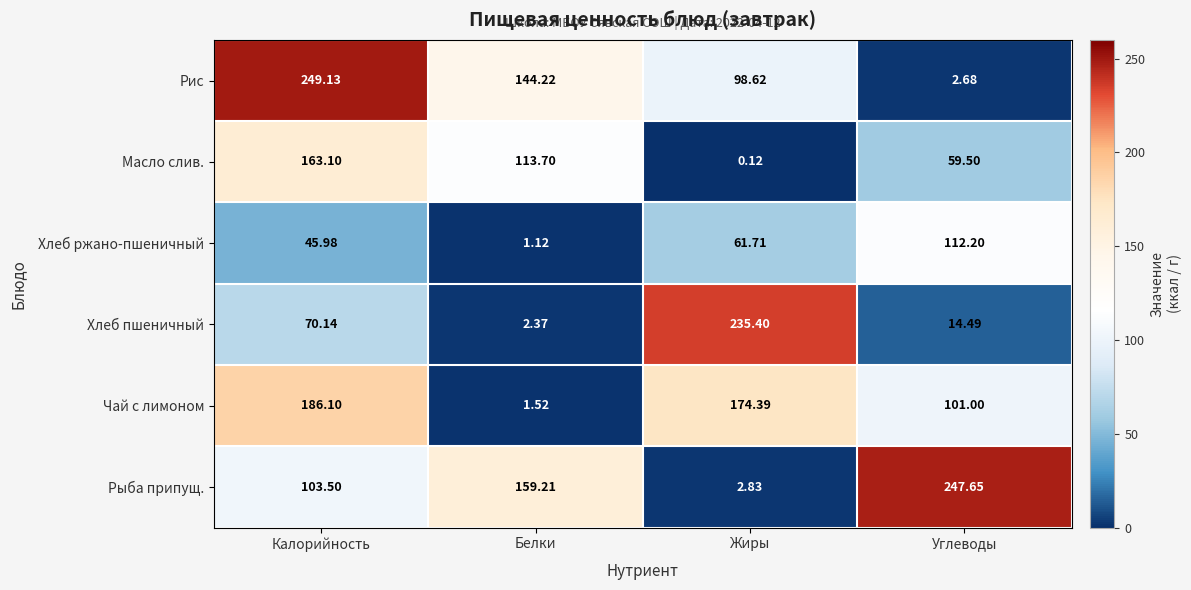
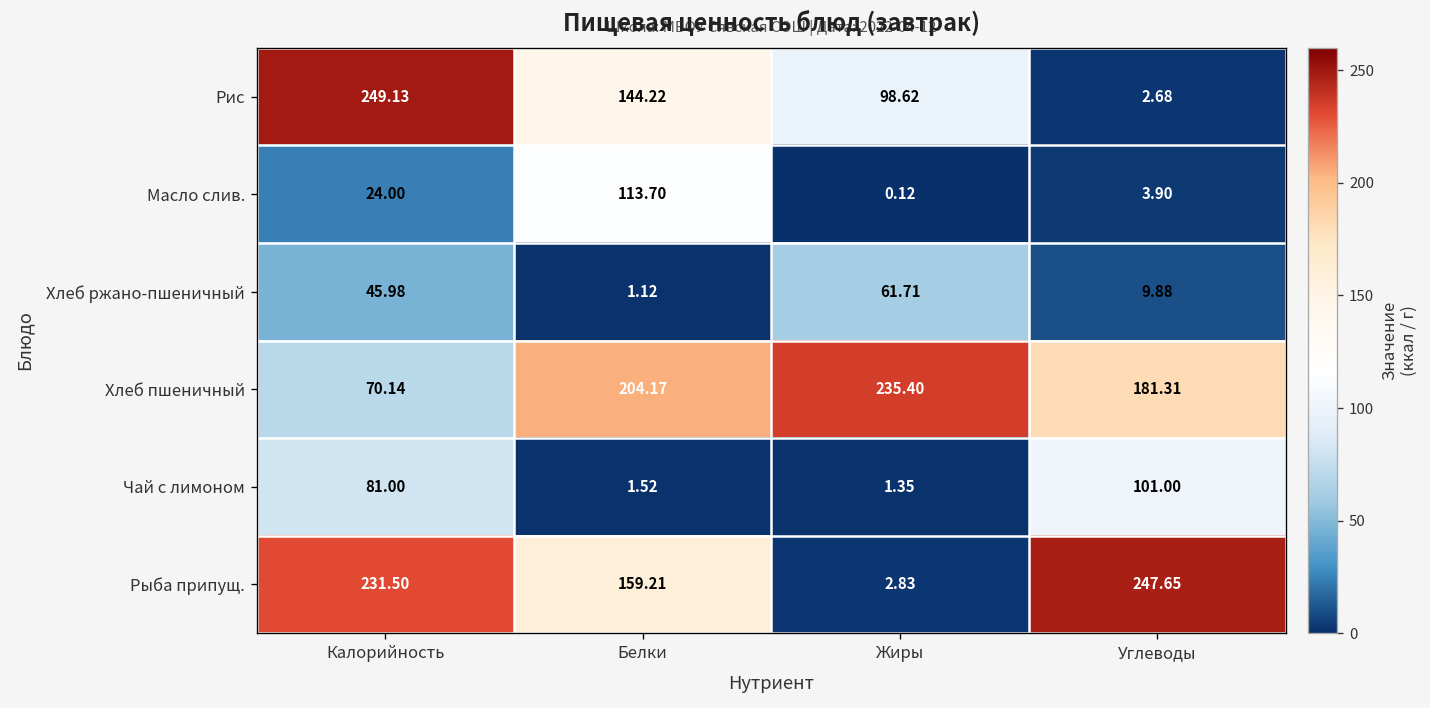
  {
    "Рис": {
      "Калорийность": 249.13,
      "Белки": 144.22,
      "Жиры": 98.62,
      "Углеводы": 2.68
    },
    "Масло слив.": {
-     "Калорийность": 163.10,
+     "Калорийность": 24.00,
      "Белки": 113.70,
      "Жиры": 0.12,
-     "Углеводы": 59.50
+     "Углеводы": 3.90
    },
    "Хлеб ржано-пшеничный": {
      "Калорийность": 45.98,
      "Белки": 1.12,
      "Жиры": 61.71,
-     "Углеводы": 112.20
+     "Углеводы": 9.88
    },
    "Хлеб пшеничный": {
      "Калорийность": 70.14,
-     "Белки": 2.37,
+     "Белки": 204.17,
      "Жиры": 235.40,
-     "Углеводы": 14.49
+     "Углеводы": 181.31
    },
    "Чай с лимоном": {
-     "Калорийность": 186.10,
+     "Калорийность": 81.00,
      "Белки": 1.52,
-     "Жиры": 174.39,
+     "Жиры": 1.35,
      "Углеводы": 101.00
    },
    "Рыба припущ.": {
-     "Калорийность": 103.50,
+     "Калорийность": 231.50,
      "Белки": 159.21,
      "Жиры": 2.83,
      "Углеводы": 247.65
    }
  }
